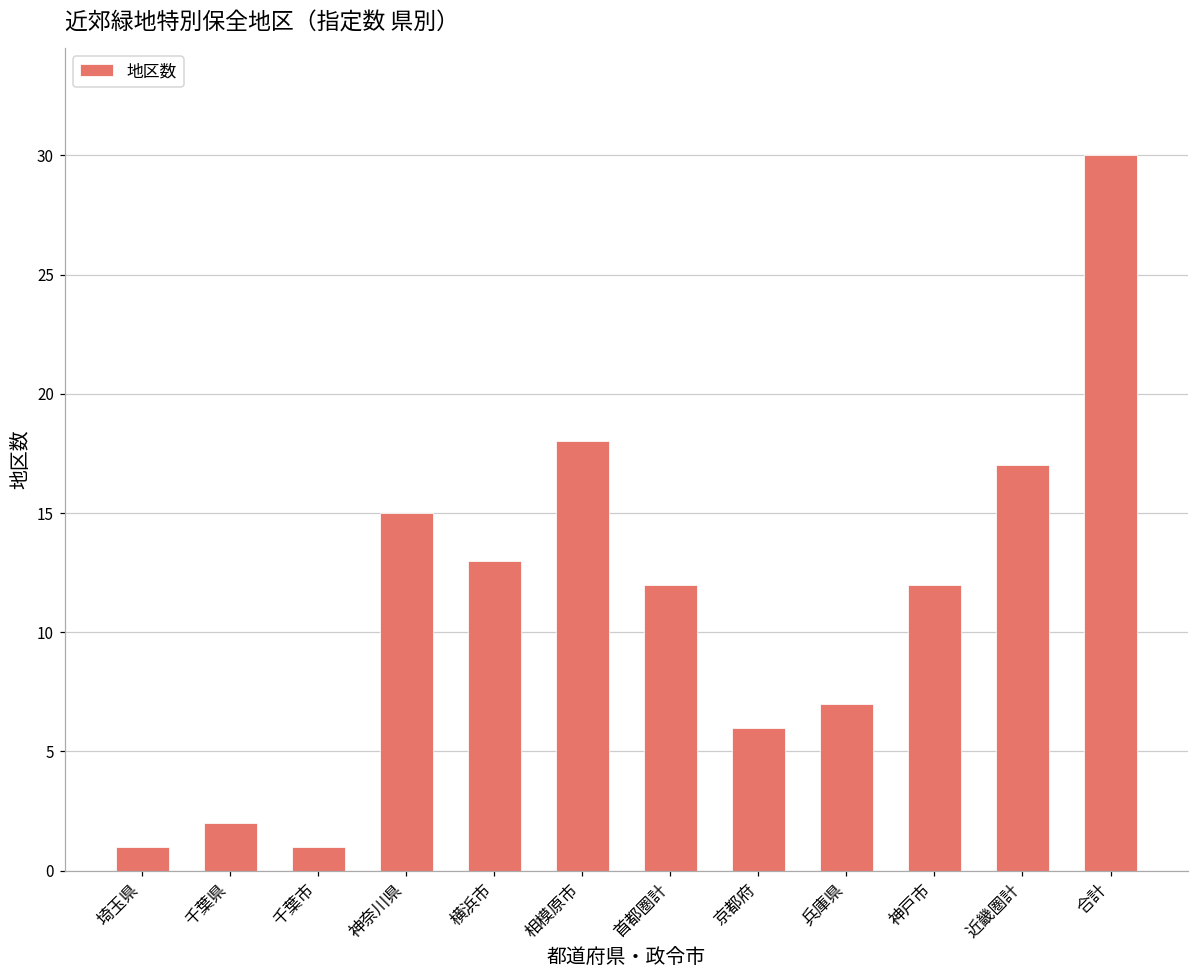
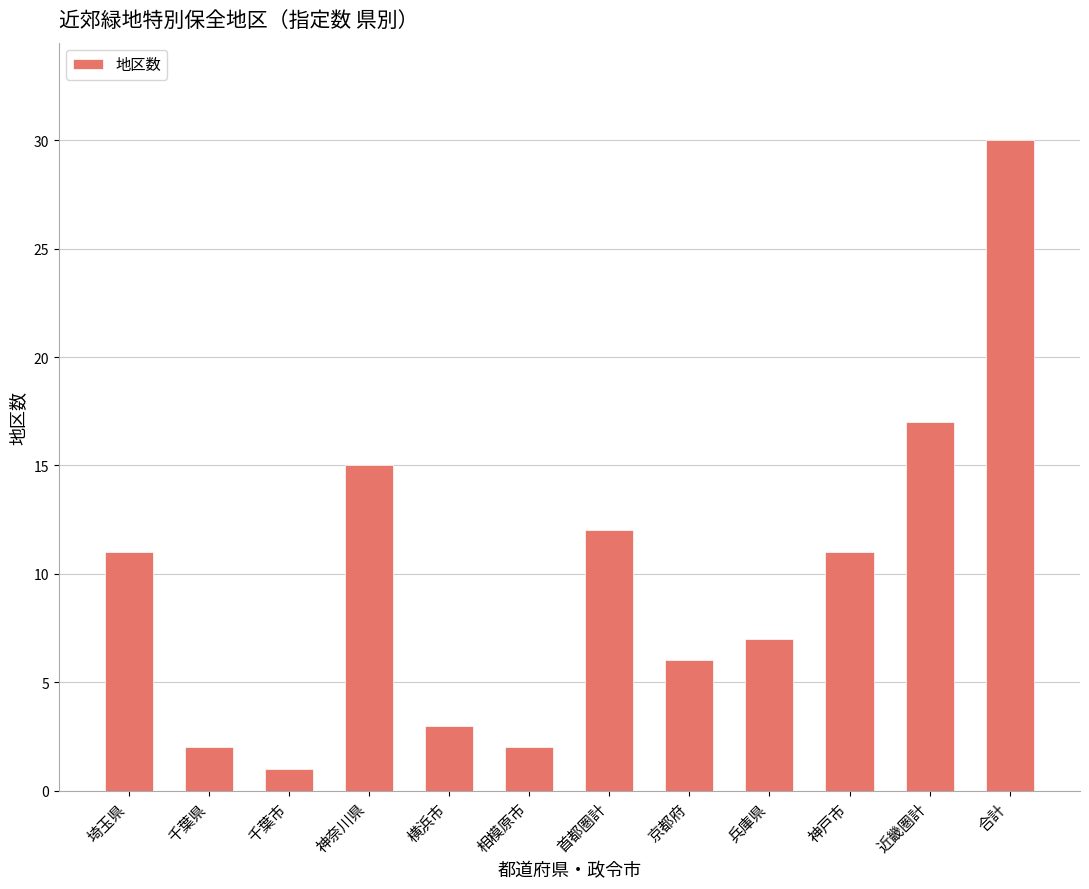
  {
-   "埼玉県": 1,
+   "埼玉県": 11,
    "千葉県": 2,
    "千葉市": 1,
    "神奈川県": 15,
-   "横浜市": 13,
-   "相模原市": 18,
+   "横浜市": 3,
+   "相模原市": 2,
    "首都圏計": 12,
    "京都府": 6,
    "兵庫県": 7,
-   "神戸市": 12,
+   "神戸市": 11,
    "近畿圏計": 17,
    "合計": 30
  }
